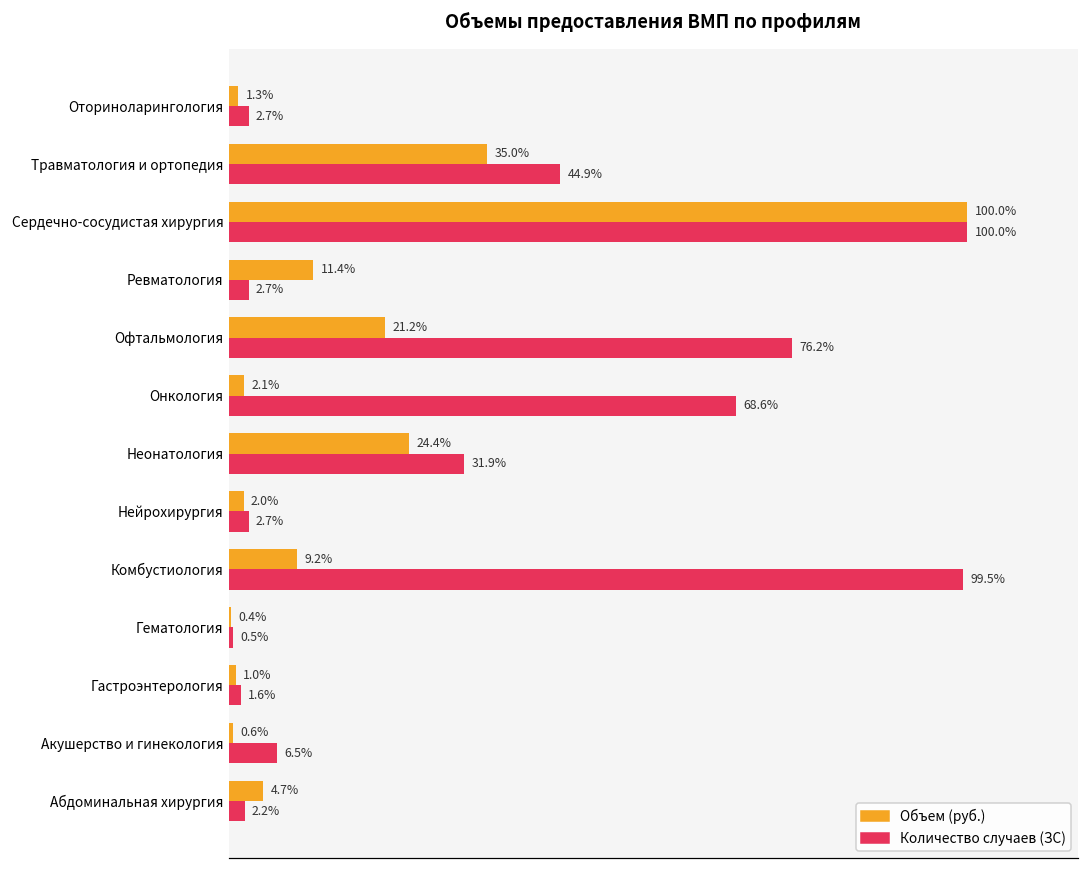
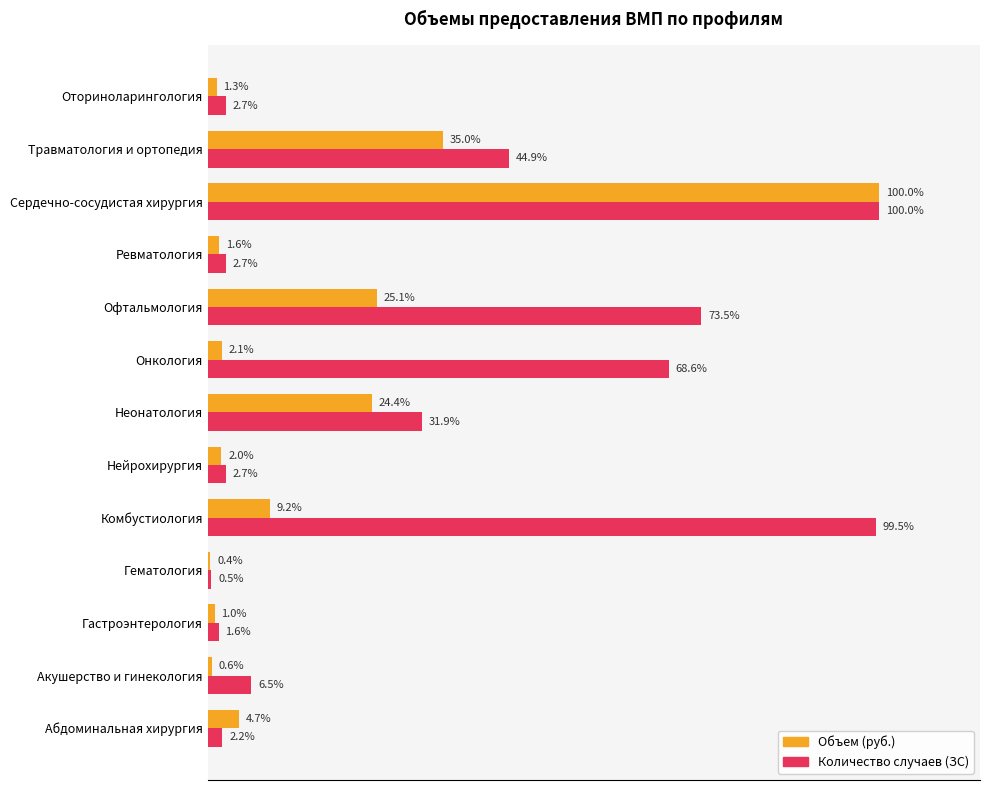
  {
    "Объем (руб.)": {
      "Оториноларингология": "1.3%",
      "Травматология и ортопедия": "35.0%",
      "Сердечно-сосудистая хирургия": "100.0%",
-     "Ревматология": "11.4%",
-     "Офтальмология": "21.2%",
+     "Ревматология": "1.6%",
+     "Офтальмология": "25.1%",
      "Онкология": "2.1%",
      "Неонатология": "24.4%",
      "Нейрохирургия": "2.0%",
      "Комбустиология": "9.2%",
      "Гематология": "0.4%",
      "Гастроэнтерология": "1.0%",
      "Акушерство и гинекология": "0.6%",
      "Абдоминальная хирургия": "4.7%"
    },
    "Количество случаев (ЗС)": {
      "Оториноларингология": "2.7%",
      "Травматология и ортопедия": "44.9%",
      "Сердечно-сосудистая хирургия": "100.0%",
      "Ревматология": "2.7%",
-     "Офтальмология": "76.2%",
+     "Офтальмология": "73.5%",
      "Онкология": "68.6%",
      "Неонатология": "31.9%",
      "Нейрохирургия": "2.7%",
      "Комбустиология": "99.5%",
      "Гематология": "0.5%",
      "Гастроэнтерология": "1.6%",
      "Акушерство и гинекология": "6.5%",
      "Абдоминальная хирургия": "2.2%"
    }
  }
